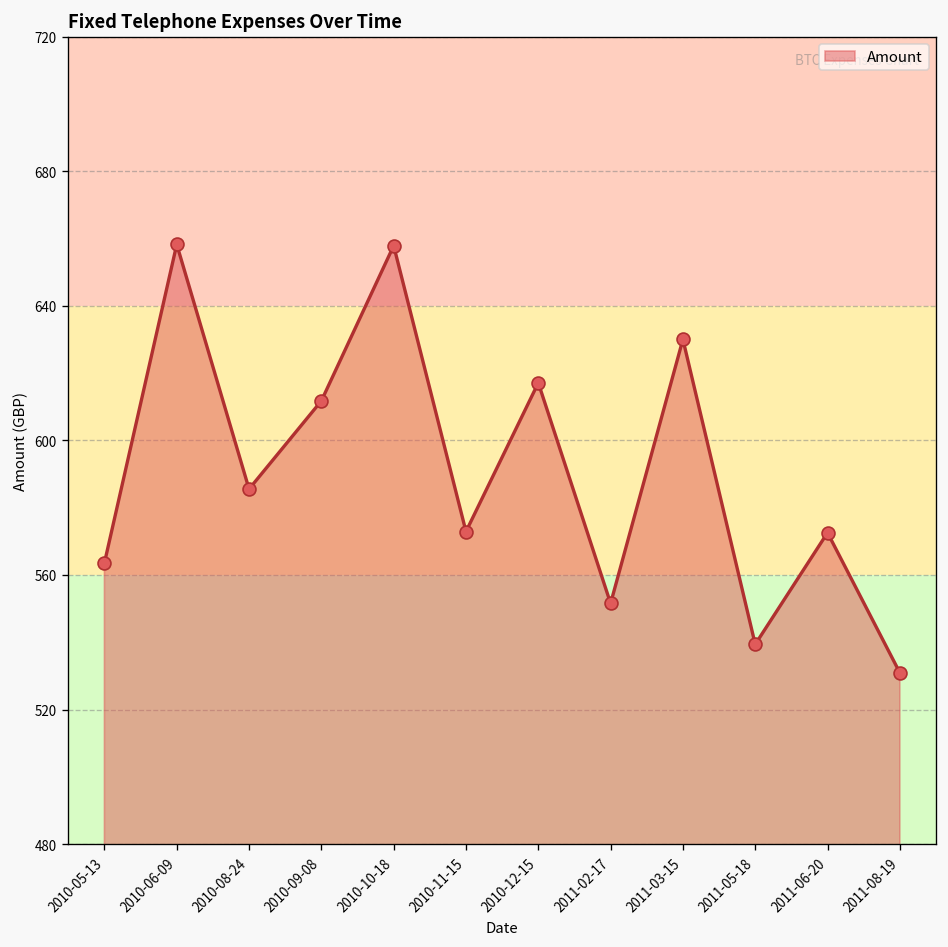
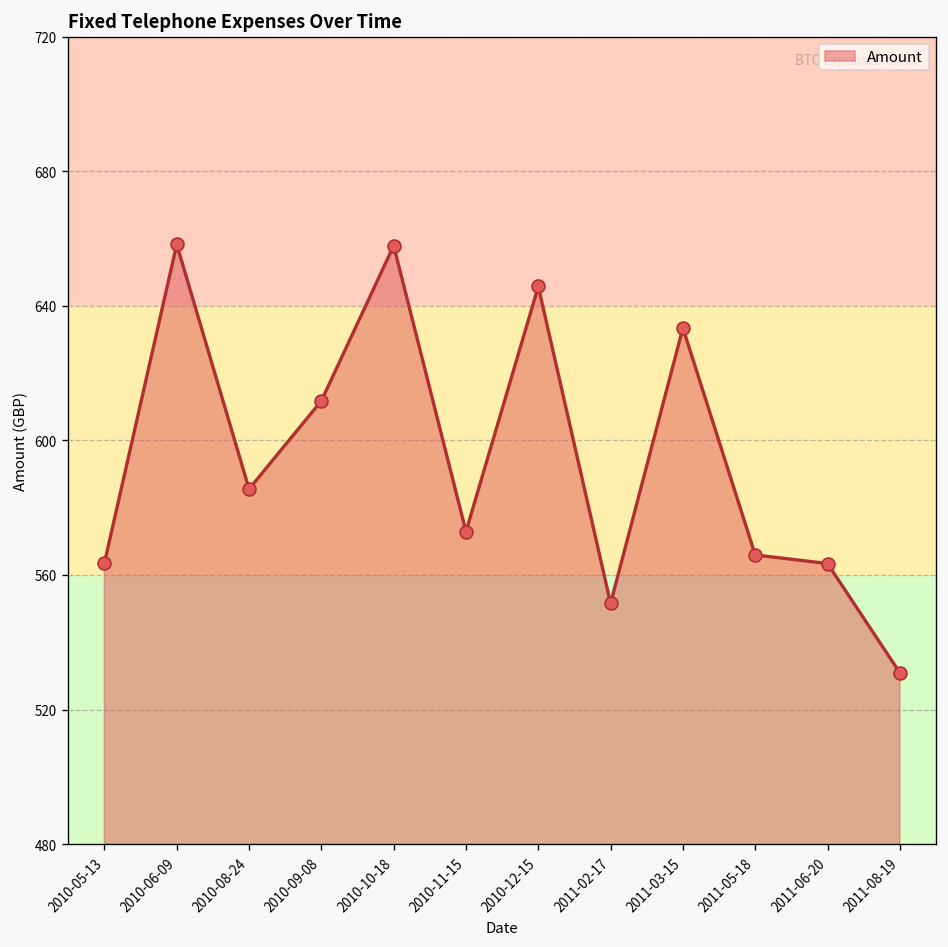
  {
    "2010-05-13": 564,
    "2010-06-09": 658,
    "2010-08-24": 586,
    "2010-09-08": 612,
    "2010-10-18": 658,
    "2010-11-15": 573,
-   "2010-12-15": 617,
+   "2010-12-15": 646,
    "2011-02-17": 552,
-   "2011-03-15": 630,
-   "2011-05-18": 539,
-   "2011-06-20": 573,
+   "2011-03-15": 633,
+   "2011-05-18": 566,
+   "2011-06-20": 563,
    "2011-08-19": 531
  }
